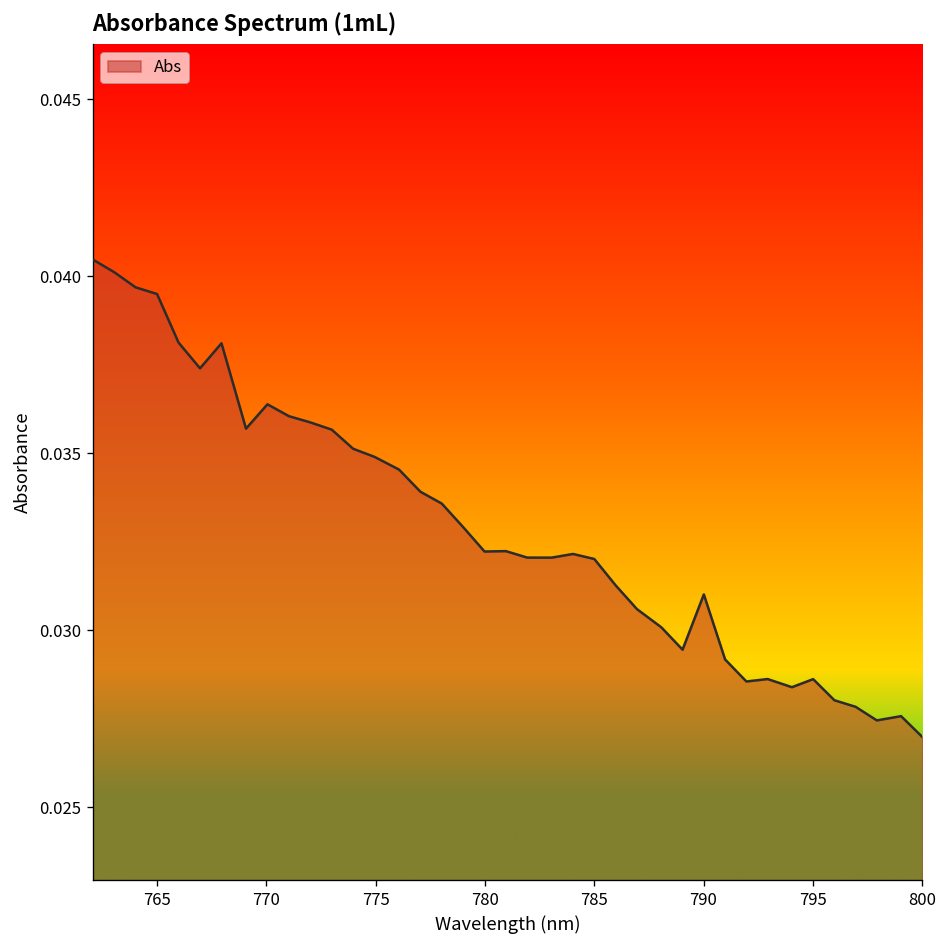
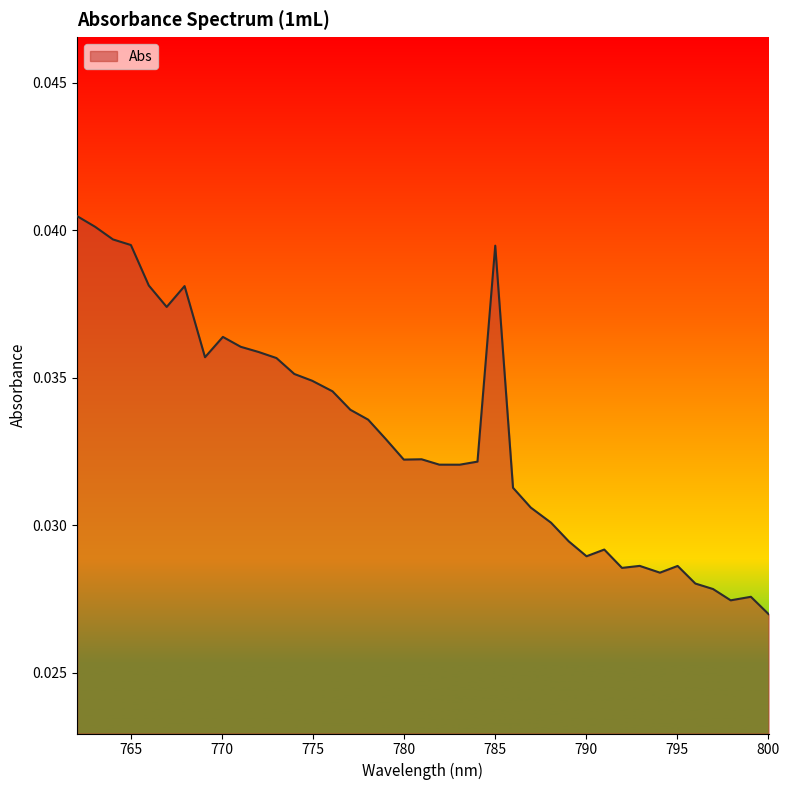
  {
    "765": 0.0395,
-   "785": 0.0320,
-   "790": 0.0310,
+   "785": 0.0395,
+   "790": 0.0290,
    "795": 0.0286,
    "800": 0.0270
  }
